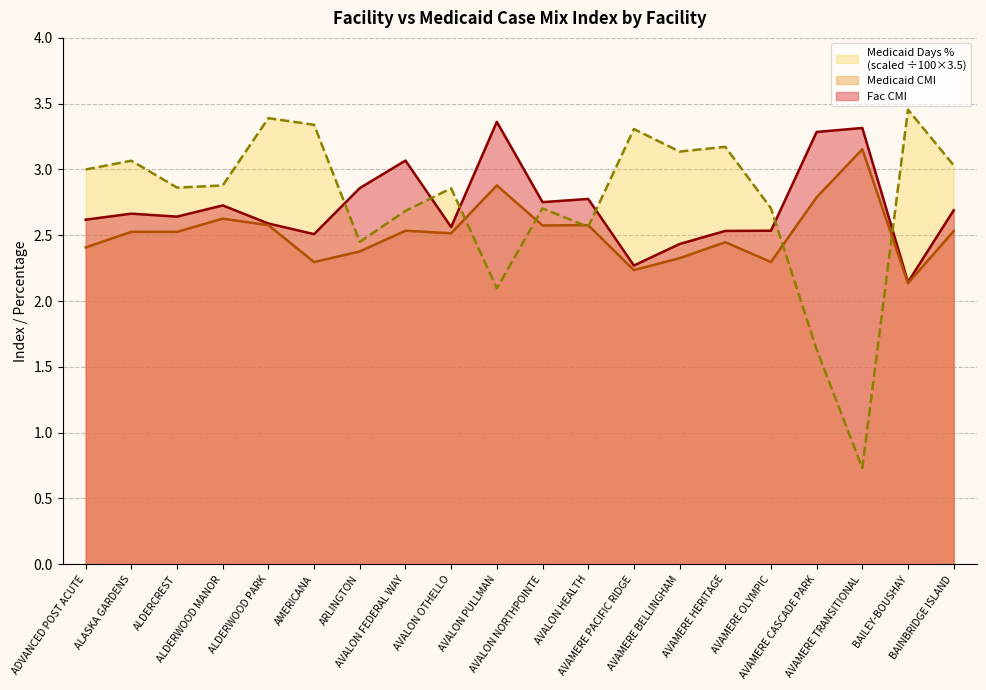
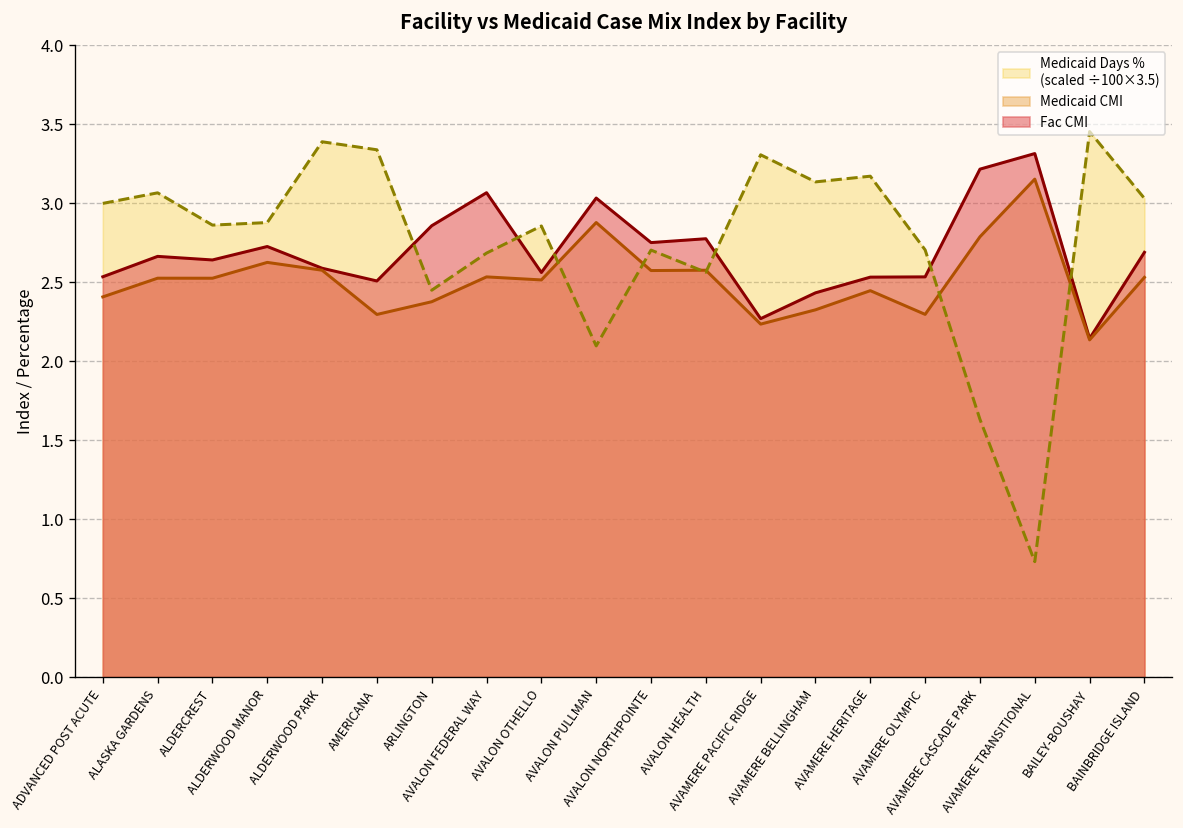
  {
    "Fac CMI": {
-     "ADVANCED POST ACUTE": 2.62,
+     "ADVANCED POST ACUTE": 2.54,
      "ALASKA GARDENS": 2.66,
      "ALDERCREST": 2.64,
      "ALDERWOOD MANOR": 2.73,
      "AMERICANA": 2.51,
      "ARLINGTON": 2.86,
      "AVALON FEDERAL WAY": 3.07,
      "AVALON OTHELLO": 2.56,
-     "AVALON PULLMAN": 3.36,
+     "AVALON PULLMAN": 3.03,
      "AVALON NORTHPOINTE": 2.75,
      "AVALON HEALTH": 2.78,
      "AVAMERE PACIFIC RIDGE": 2.27,
      "AVAMERE BELLINGHAM": 2.43,
      "AVAMERE HERITAGE": 2.53,
      "AVAMERE OLYMPIC": 2.53,
-     "AVAMERE CASCADE PARK": 3.28,
+     "AVAMERE CASCADE PARK": 3.22,
      "AVAMERE TRANSITIONAL": 3.32,
      "BAINBRIDGE ISLAND": 2.69
    }
  }
